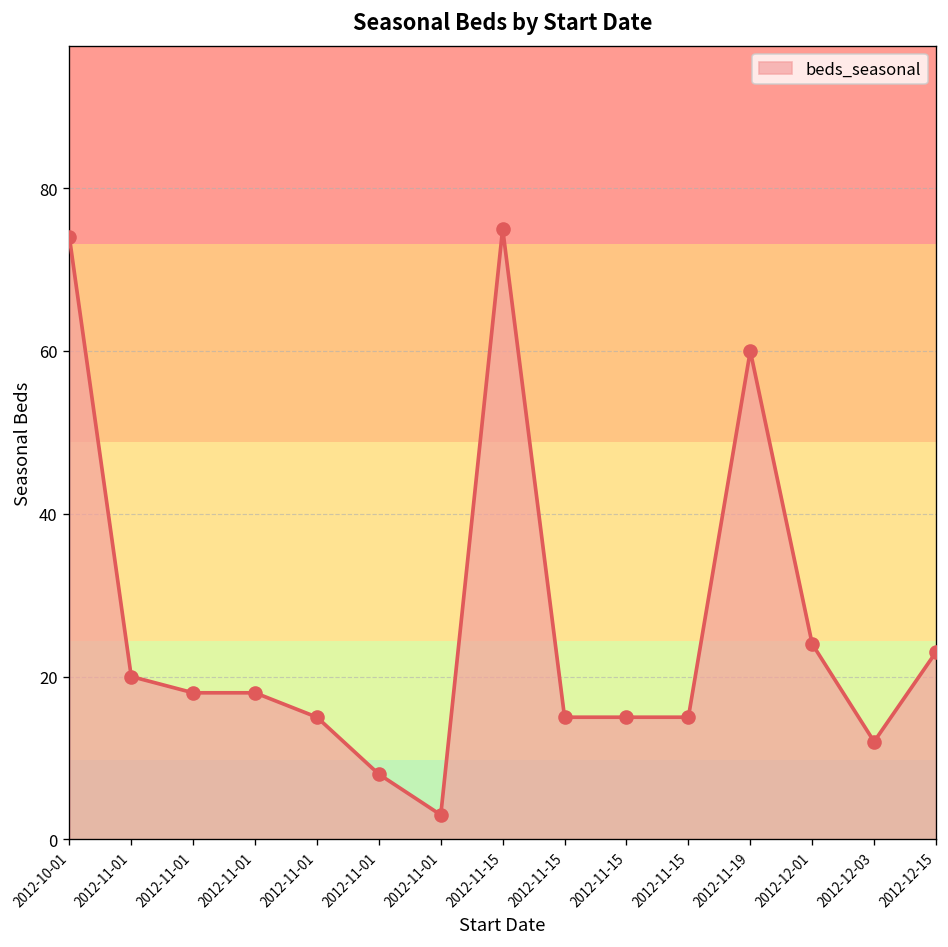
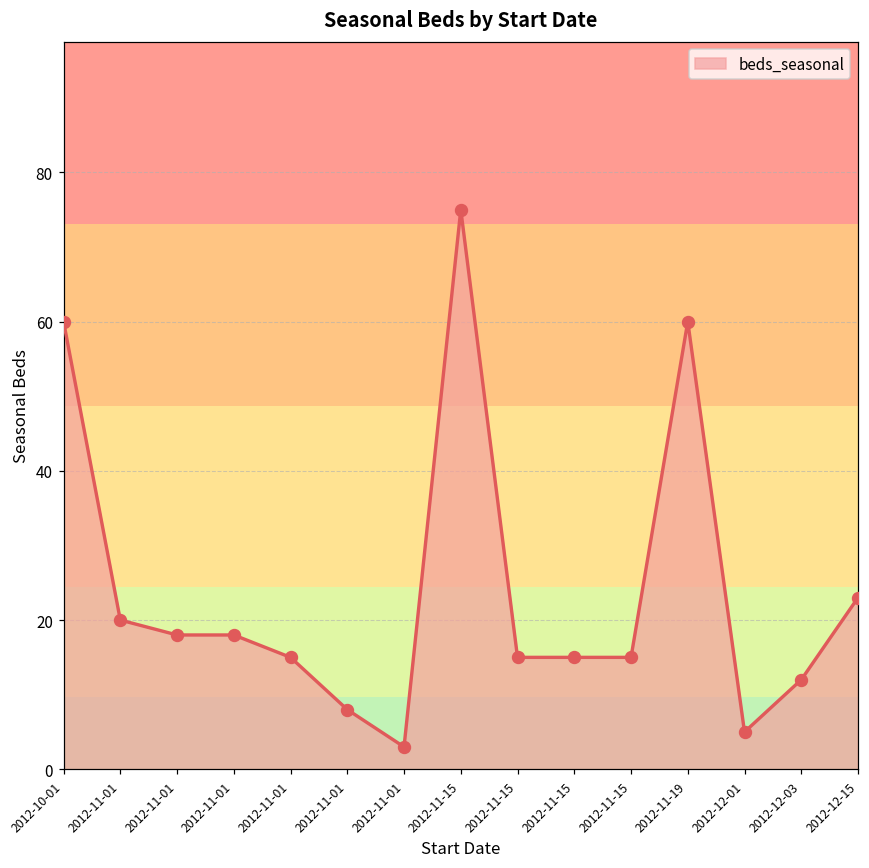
  {
-   "2012-10-01": 74,
+   "2012-10-01": 60,
    "2012-11-19": 60,
-   "2012-12-01": 24,
+   "2012-12-01": 5,
    "2012-12-03": 12,
    "2012-12-15": 23
  }
